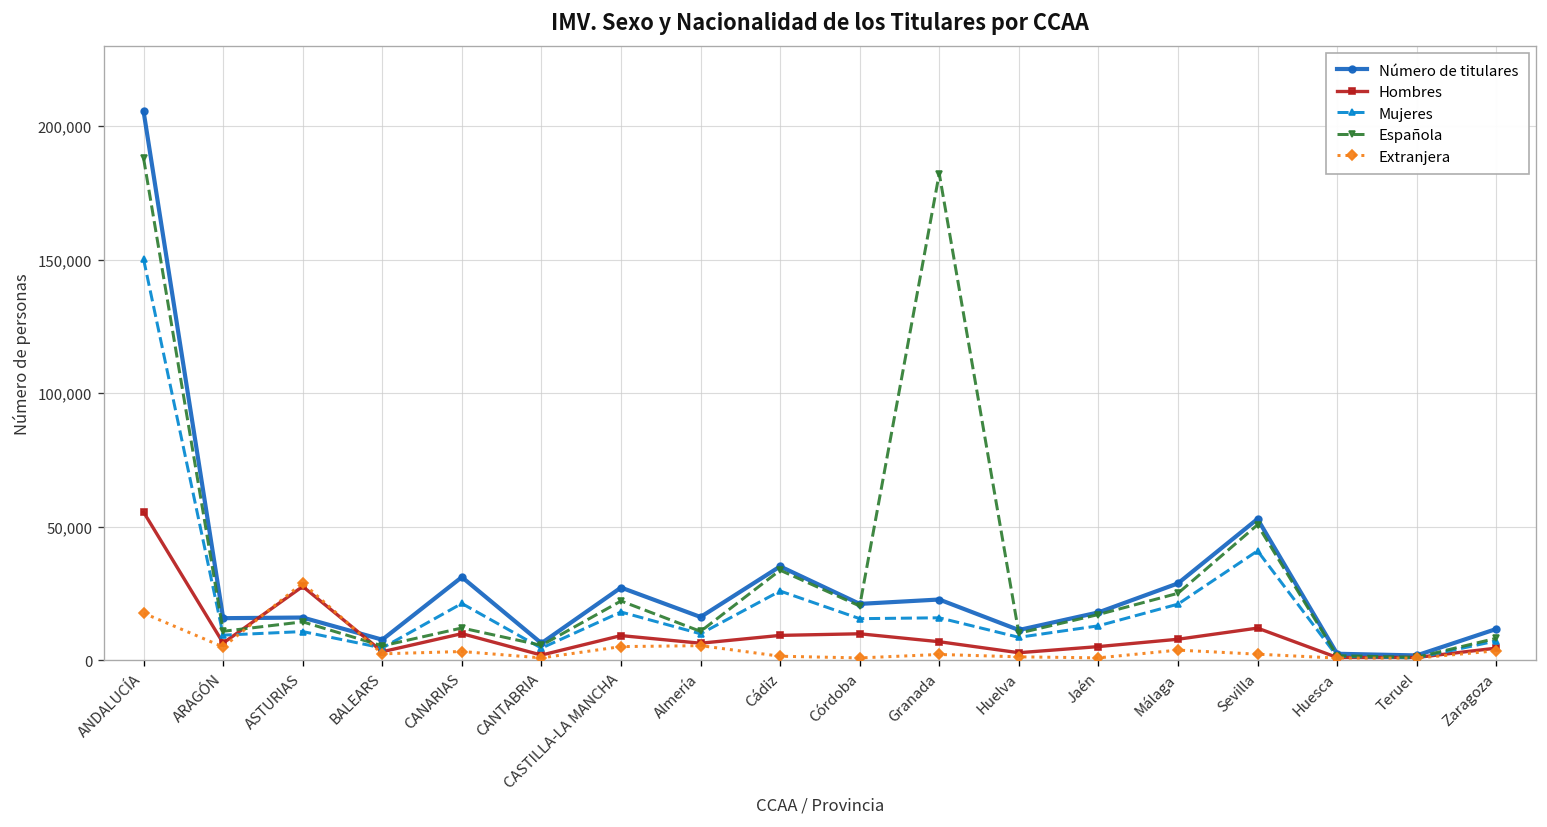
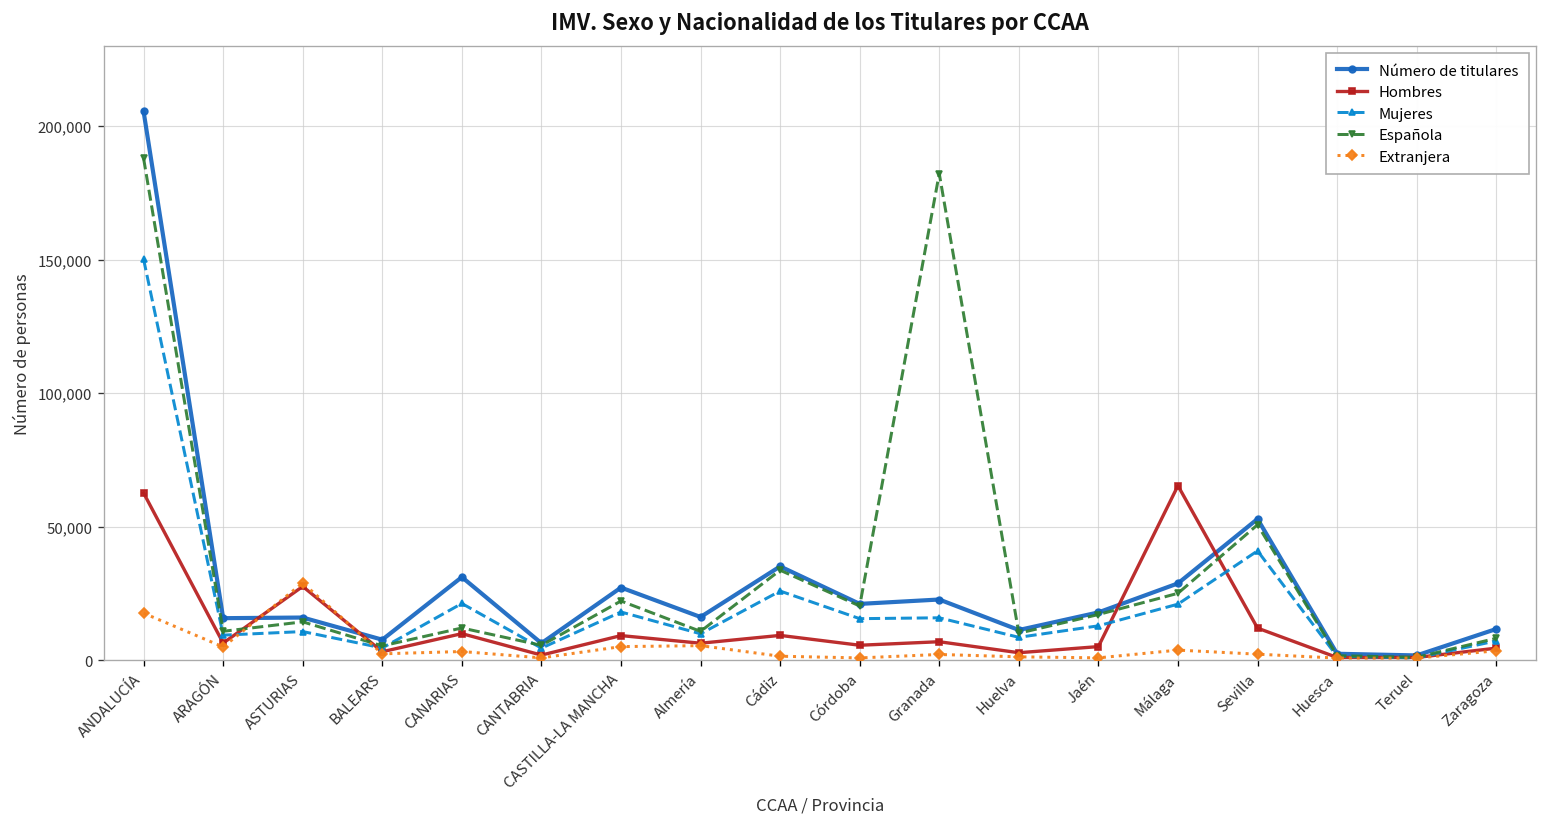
  {
    "Hombres": {
-     "ANDALUCÍA": "55,000",
+     "ANDALUCÍA": "63,000",
      "ARAGÓN": "6,000",
      "ASTURIAS": "28,000",
      "CANARIAS": "10,000",
      "CASTILLA-LA MANCHA": "9,000",
      "Cádiz": "9,000",
-     "Córdoba": "10,000",
+     "Córdoba": "6,000",
      "Granada": "7,000",
      "Huelva": "3,000",
      "Jaén": "5,000",
-     "Málaga": "8,000",
+     "Málaga": "65,000",
      "Sevilla": "12,000"
    },
    "Española": {
      "ANDALUCÍA": "188,000",
      "ARAGÓN": "11,000",
      "ASTURIAS": "14,000",
      "CANARIAS": "12,000",
      "CASTILLA-LA MANCHA": "22,000",
      "Cádiz": "34,000",
      "Granada": "182,000",
      "Huelva": "10,000",
      "Málaga": "25,000",
      "Sevilla": "51,000"
    },
    "Extranjera": {
      "ANDALUCÍA": "18,000",
      "ARAGÓN": "5,000",
      "ASTURIAS": "29,000",
      "CANARIAS": "3,000",
      "CASTILLA-LA MANCHA": "5,000",
      "Cádiz": "1,000",
      "Córdoba": "1,000",
      "Granada": "2,000",
      "Huelva": "1,000",
      "Jaén": "1,000",
      "Málaga": "4,000",
      "Sevilla": "2,000"
    }
  }
